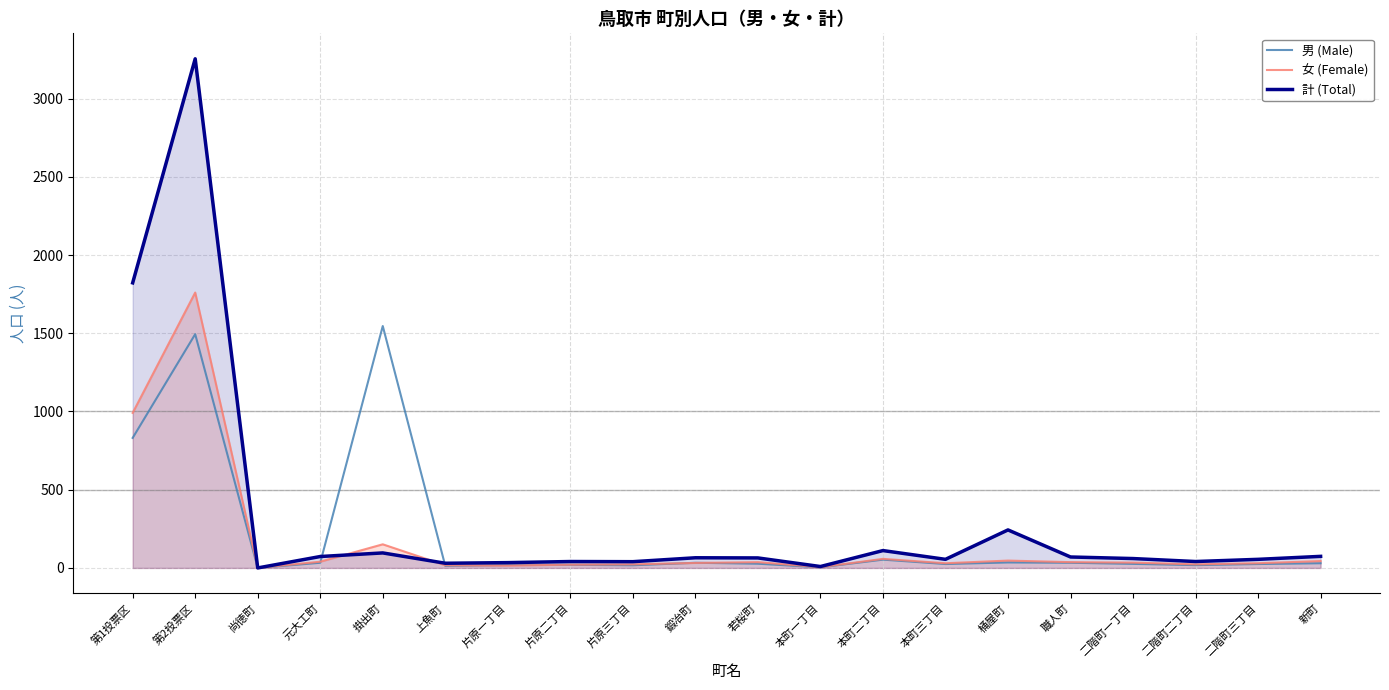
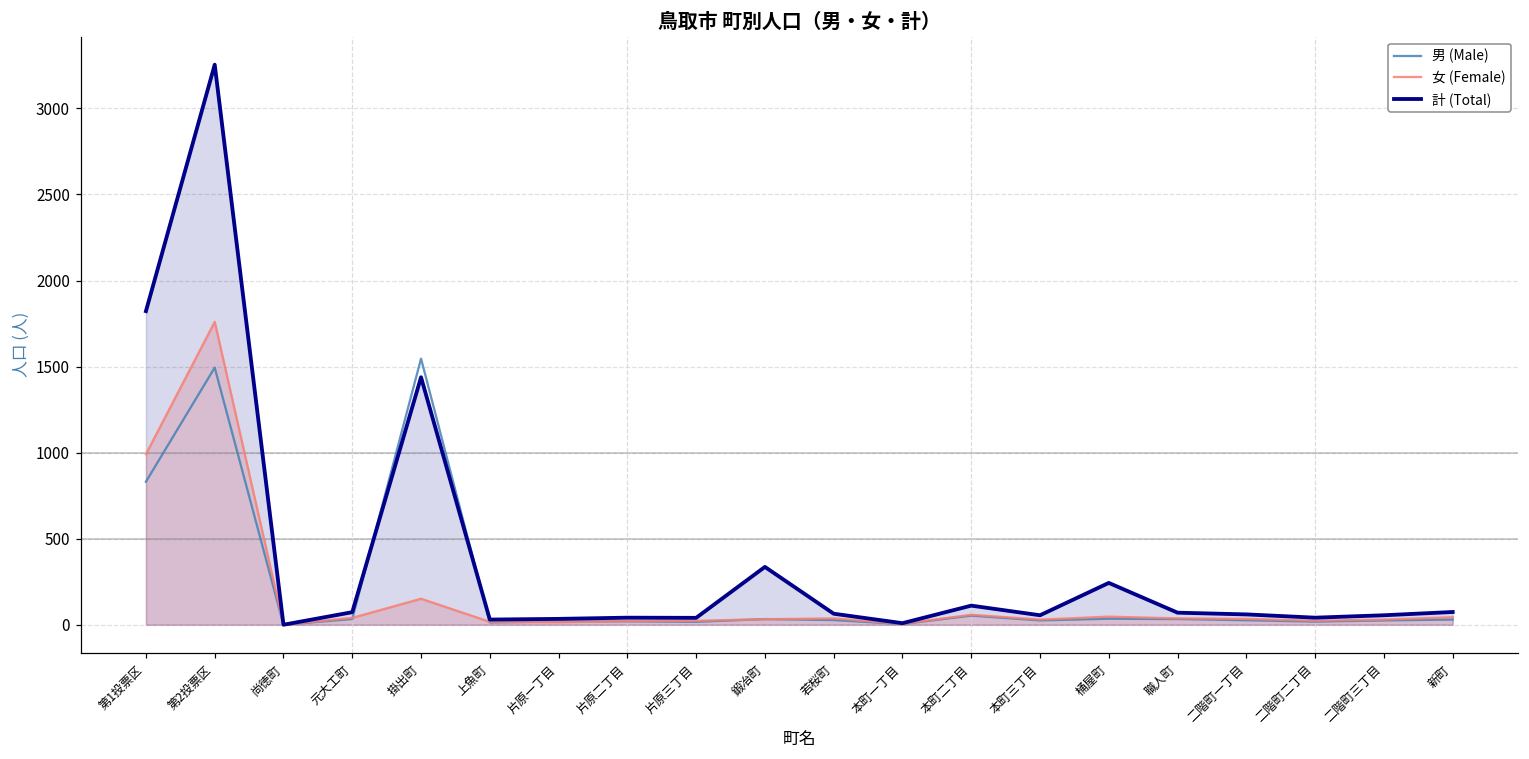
  {
    "男 (Male)": {
      "第1投票区": 830,
      "第2投票区": 1490,
      "掛出町": 1550
    },
    "女 (Female)": {
      "第1投票区": 990,
      "第2投票区": 1760,
      "掛出町": 150
    },
    "計 (Total)": {
      "第1投票区": 1820,
      "第2投票区": 3250,
      "元大工町": 70,
-     "掛出町": 100,
+     "掛出町": 1440,
      "片原二丁目": 40,
      "片原三丁目": 40,
-     "鍛冶町": 70,
+     "鍛冶町": 340,
      "若桜町": 60,
      "本町二丁目": 110,
      "本町三丁目": 60,
      "桶屋町": 240,
      "職人町": 70,
      "二階町一丁目": 60,
      "二階町二丁目": 40,
      "二階町三丁目": 60,
      "新町": 70
    }
  }
